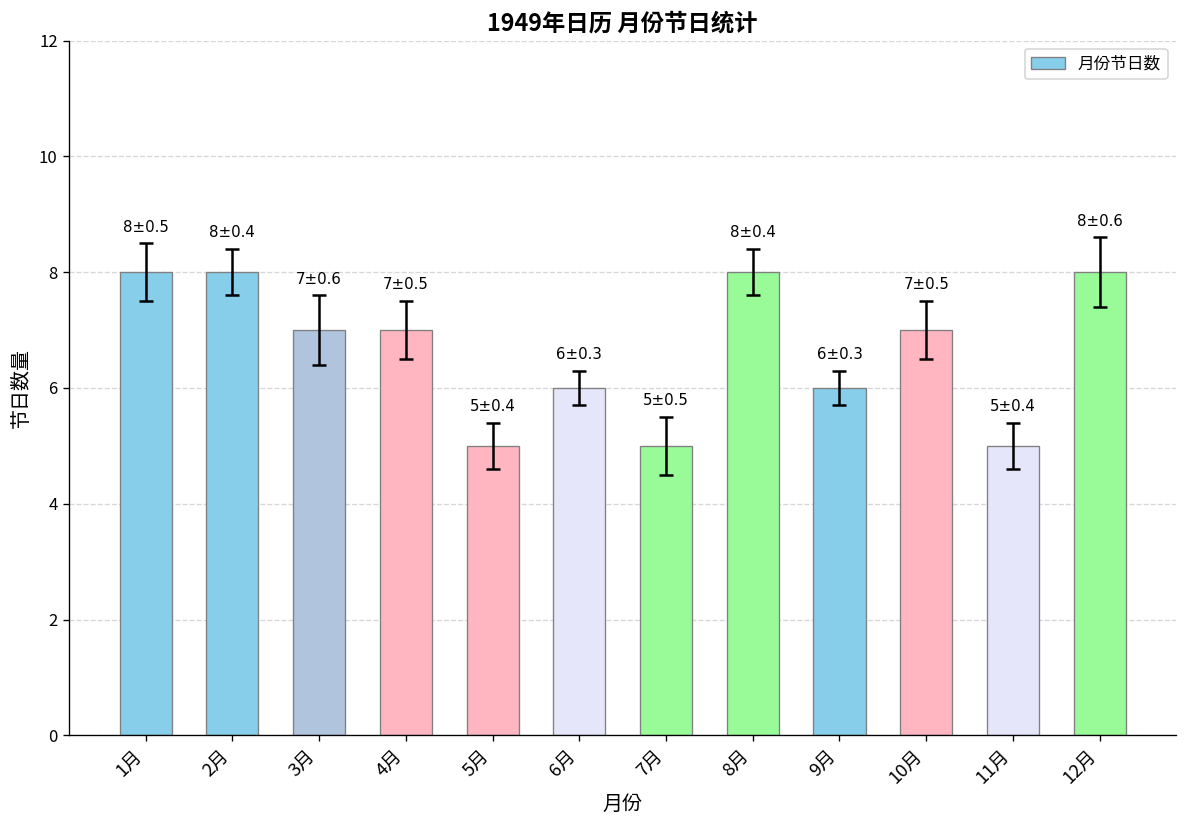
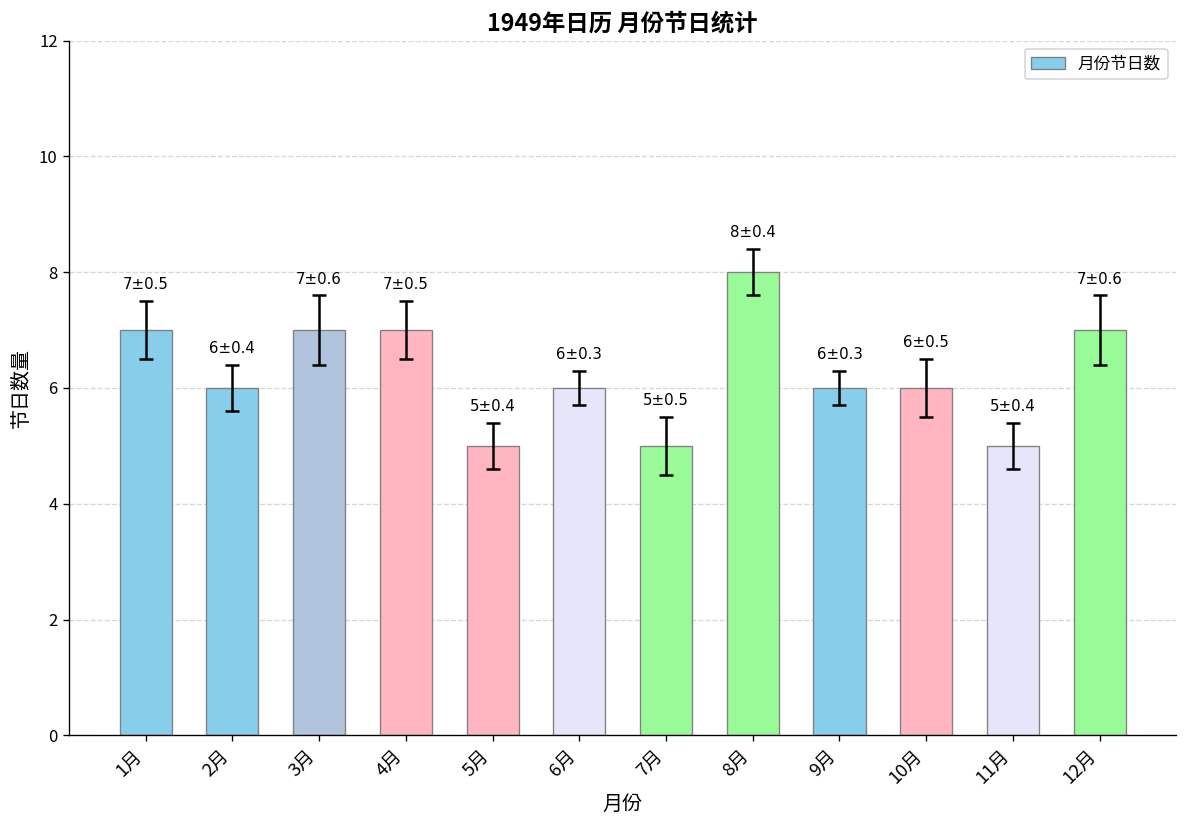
  {
    "月份节日数": {
-     "1月": "8±0.5",
-     "2月": "8±0.4",
-     "10月": "7±0.5",
-     "12月": "8±0.6"
+     "1月": "7±0.5",
+     "2月": "6±0.4",
+     "10月": "6±0.5",
+     "12月": "7±0.6"
    }
  }
